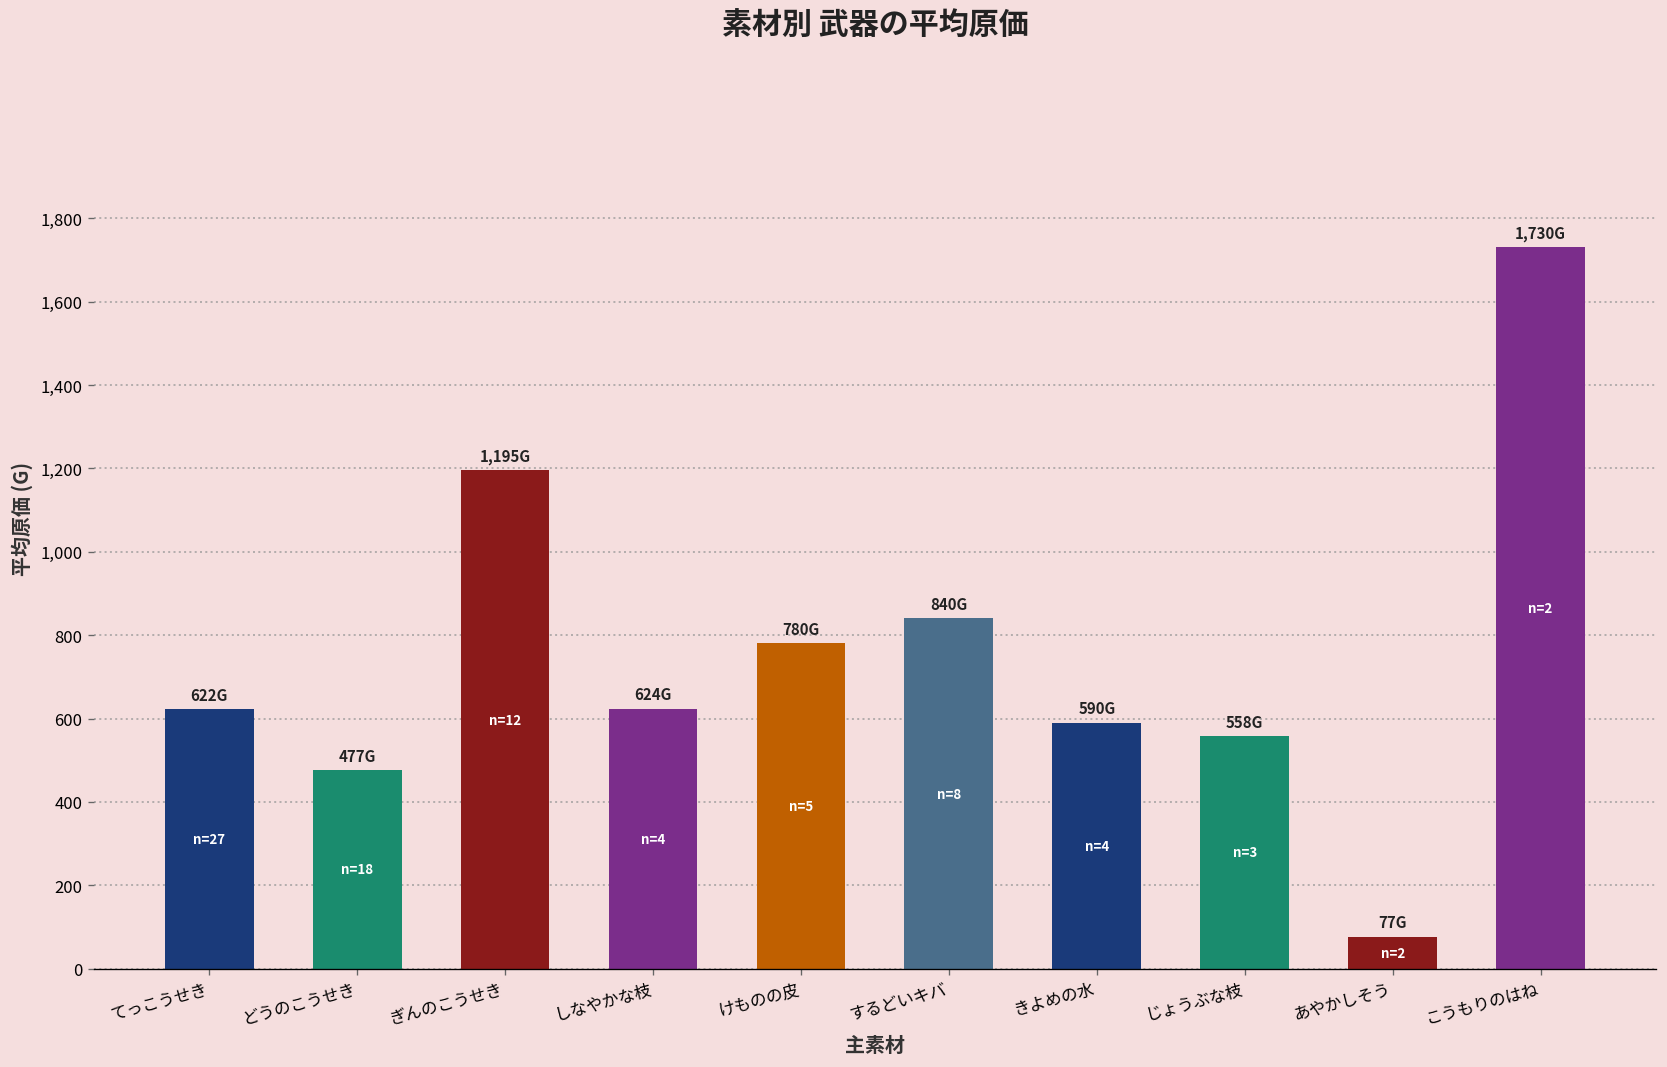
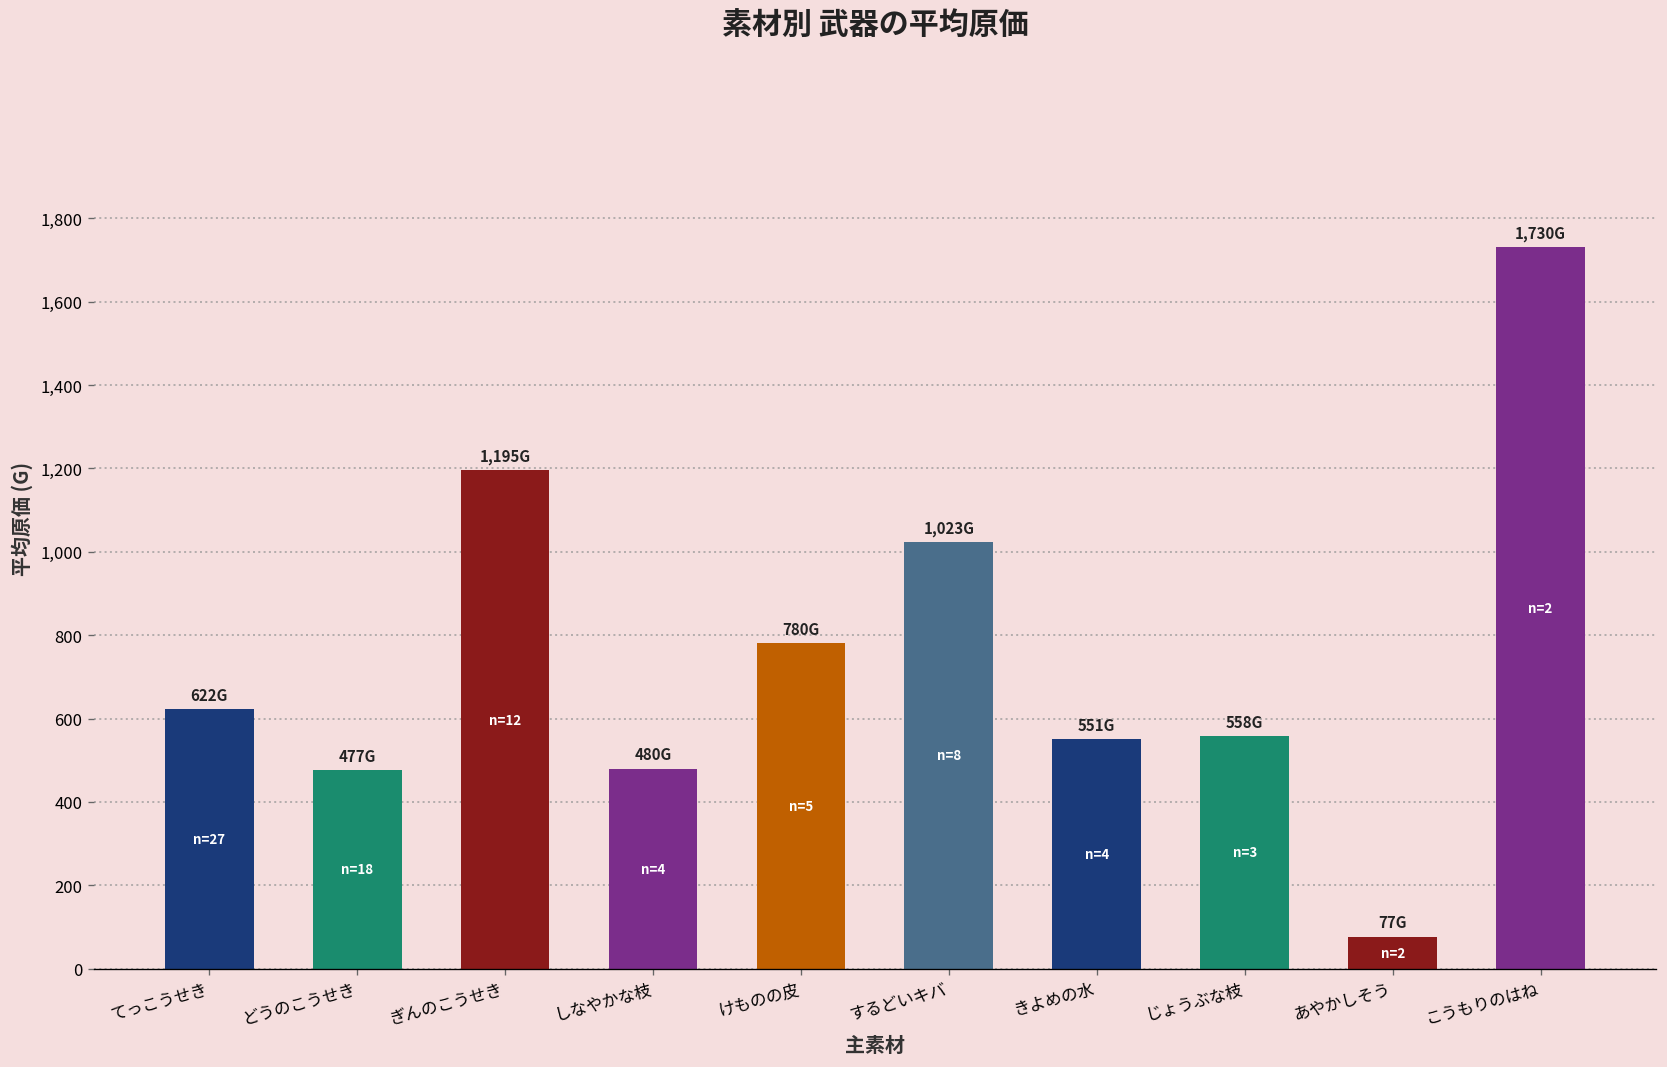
  {
    "てっこうせき": "622G",
    "どうのこうせき": "477G",
    "ぎんのこうせき": "1,195G",
-   "しなやかな枝": "624G",
+   "しなやかな枝": "480G",
    "けものの皮": "780G",
-   "するどいキバ": "840G",
-   "きよめの水": "590G",
+   "するどいキバ": "1,023G",
+   "きよめの水": "551G",
    "じょうぶな枝": "558G",
    "あやかしそう": "77G",
    "こうもりのはね": "1,730G"
  }
